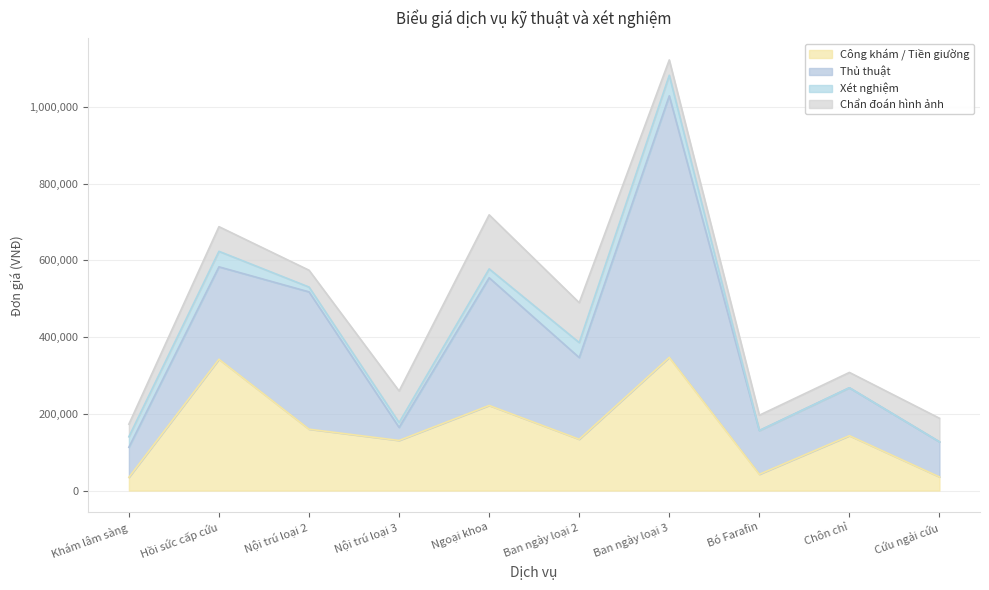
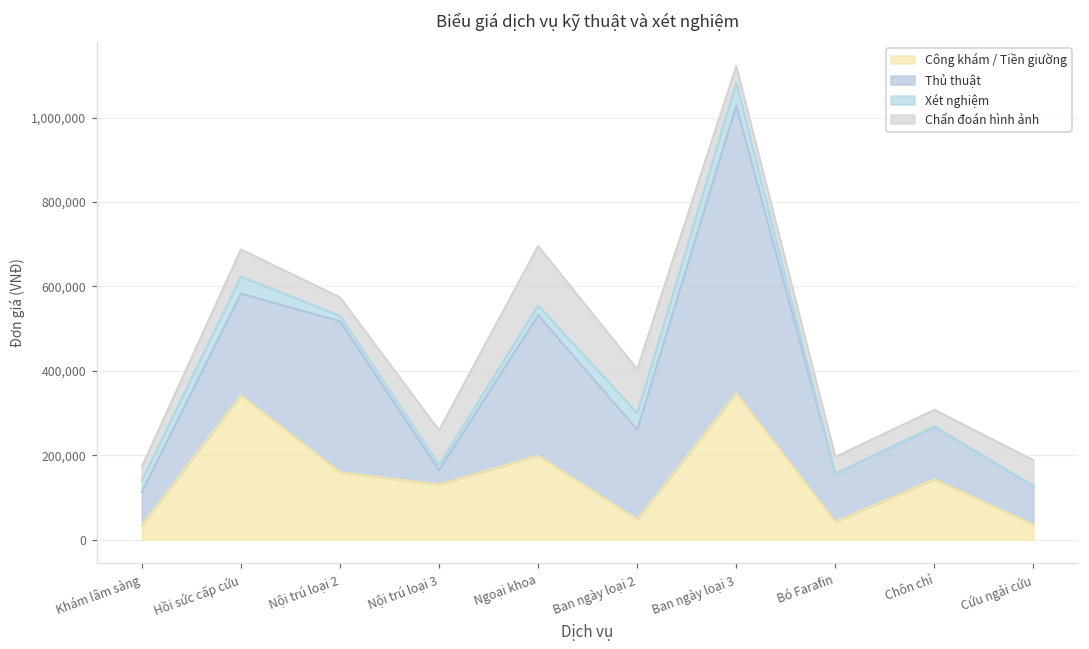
  {
    "Công khám / Tiền giường": {
      "Khám lâm sàng": "30,000",
      "Hồi sức cấp cứu": "340,000",
      "Nội trú loại 2": "160,000",
      "Nội trú loại 3": "130,000",
-     "Ngoại khoa": "220,000",
-     "Ban ngày loại 2": "130,000",
+     "Ngoại khoa": "200,000",
+     "Ban ngày loại 2": "50,000",
      "Ban ngày loại 3": "350,000",
      "Bó Farafin": "40,000",
      "Chôn chỉ": "140,000",
      "Cứu ngải cứu": "40,000"
    }
  }
